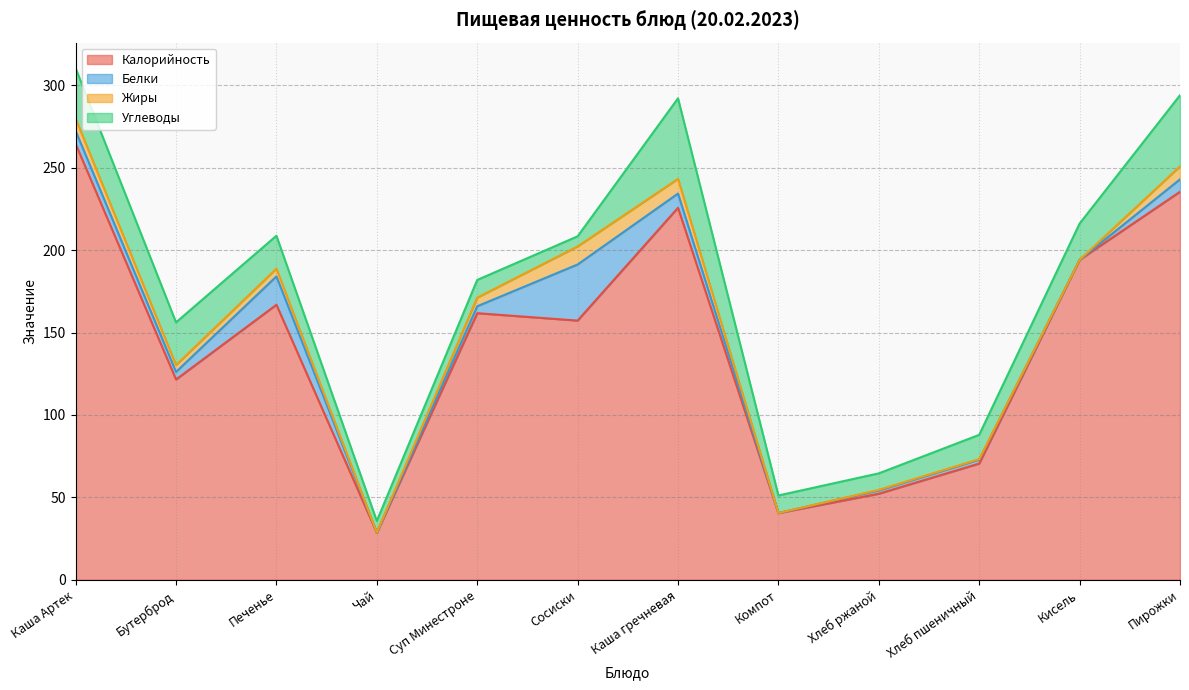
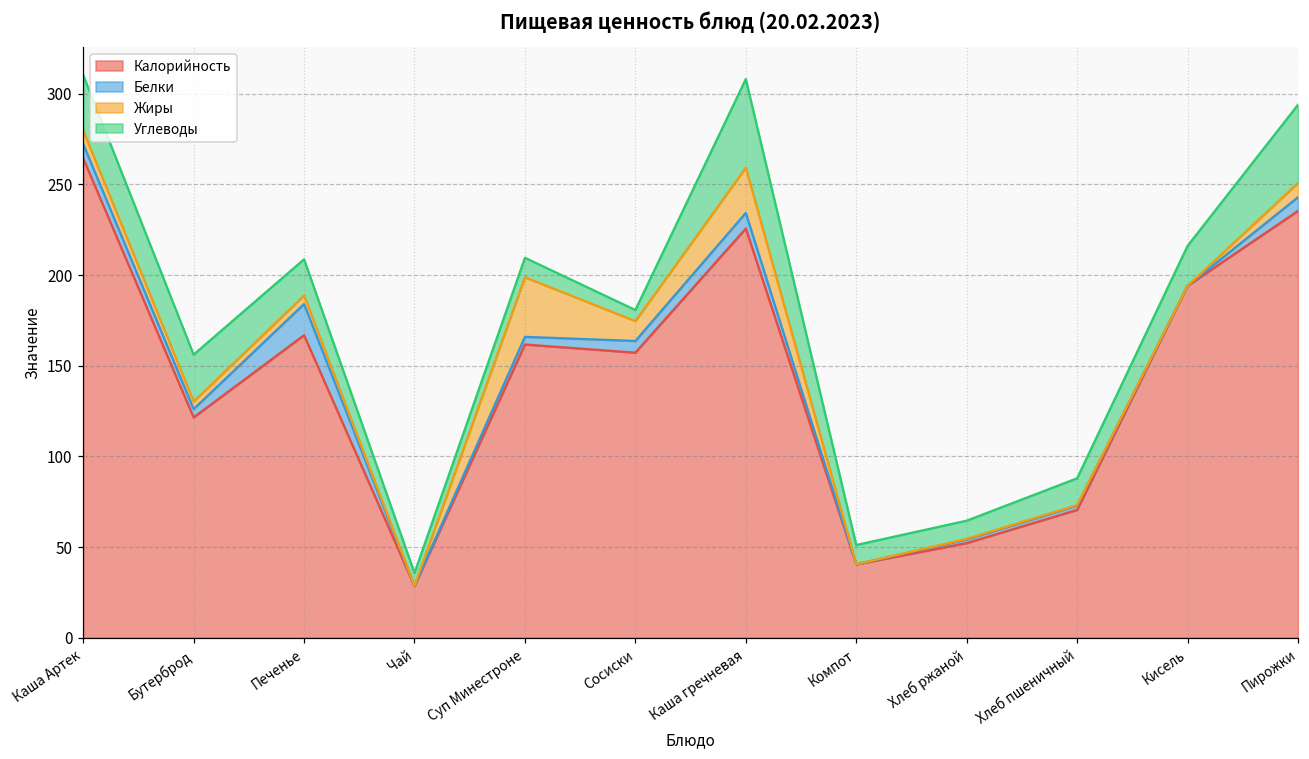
  {
    "Калорийность": {
      "Каша Артек": 264,
      "Бутерброд": 122,
      "Печенье": 167,
      "Суп Минестроне": 162,
      "Сосиски": 157,
      "Каша гречневая": 226,
      "Хлеб ржаной": 52,
      "Хлеб пшеничный": 71,
      "Пирожки": 235
    },
    "Белки": {
      "Каша Артек": 8,
      "Бутерброд": 5,
      "Печенье": 17,
      "Суп Минестроне": 4,
-     "Сосиски": 34,
+     "Сосиски": 6,
      "Каша гречневая": 9,
      "Пирожки": 8
    },
    "Жиры": {
      "Каша Артек": 7,
      "Бутерброд": 4,
      "Печенье": 5,
-     "Суп Минестроне": 5,
+     "Суп Минестроне": 33,
      "Сосиски": 11,
-     "Каша гречневая": 9,
+     "Каша гречневая": 25,
      "Пирожки": 8
    },
    "Углеводы": {
      "Каша Артек": 31,
      "Бутерброд": 26,
      "Печенье": 20,
      "Чай": 7,
      "Суп Минестроне": 11,
      "Сосиски": 6,
      "Каша гречневая": 49,
      "Компот": 11,
      "Хлеб ржаной": 10,
      "Хлеб пшеничный": 15,
      "Кисель": 22,
      "Пирожки": 43
    }
  }
